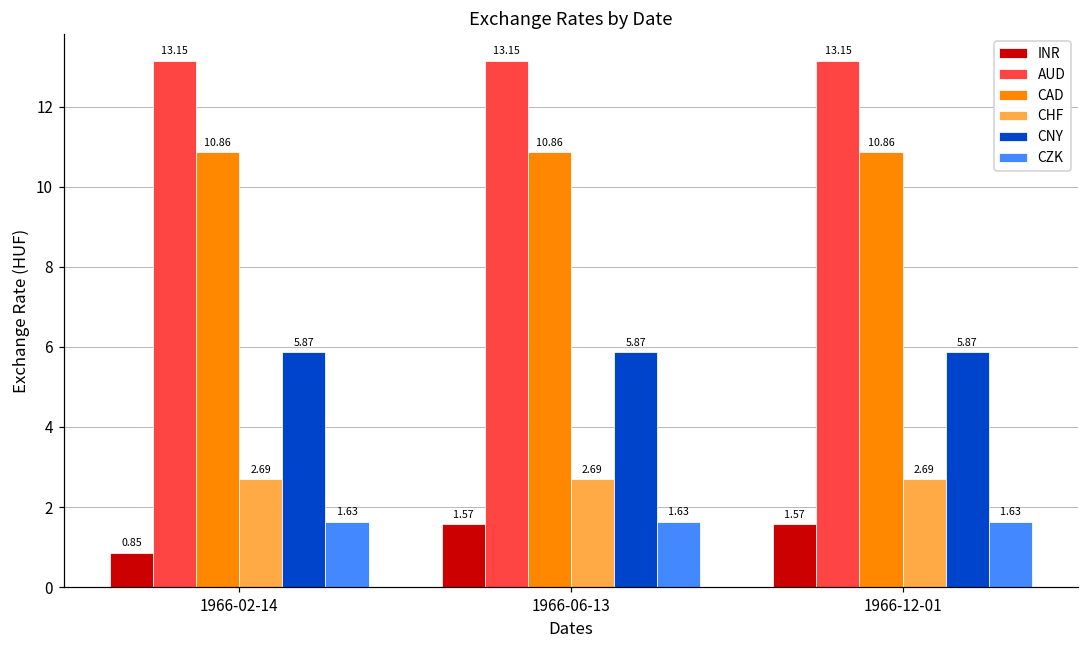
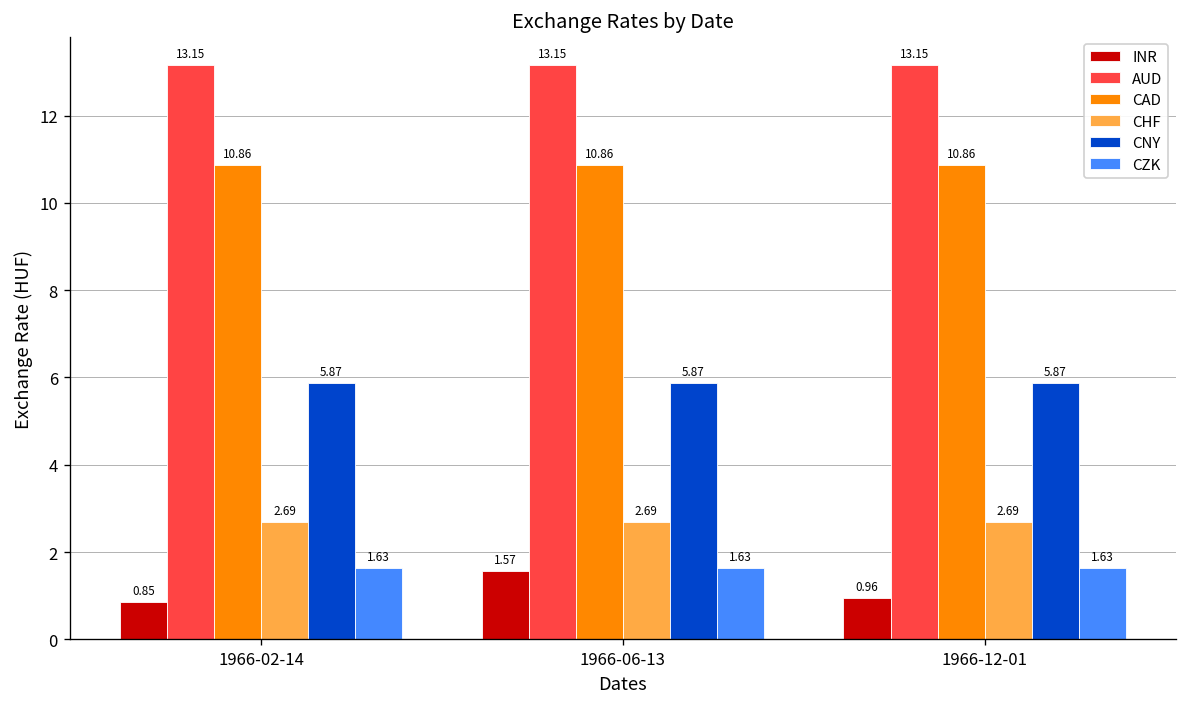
  {
    "INR": {
      "1966-02-14": 0.85,
      "1966-06-13": 1.57,
-     "1966-12-01": 1.57
+     "1966-12-01": 0.96
    },
    "AUD": {
      "1966-02-14": 13.15,
      "1966-06-13": 13.15,
      "1966-12-01": 13.15
    },
    "CAD": {
      "1966-02-14": 10.86,
      "1966-06-13": 10.86,
      "1966-12-01": 10.86
    },
    "CHF": {
      "1966-02-14": 2.69,
      "1966-06-13": 2.69,
      "1966-12-01": 2.69
    },
    "CNY": {
      "1966-02-14": 5.87,
      "1966-06-13": 5.87,
      "1966-12-01": 5.87
    },
    "CZK": {
      "1966-02-14": 1.63,
      "1966-06-13": 1.63,
      "1966-12-01": 1.63
    }
  }
